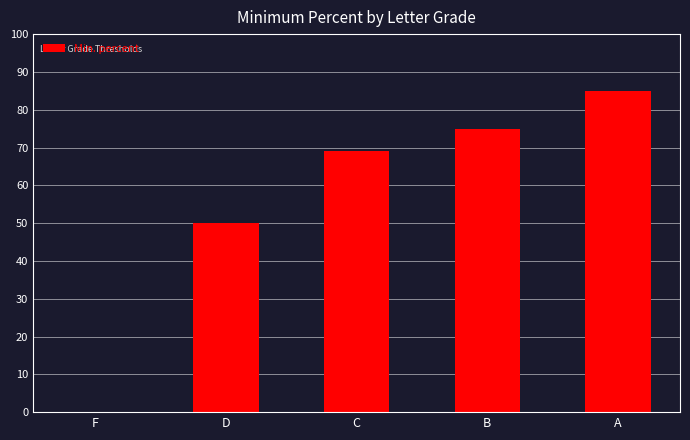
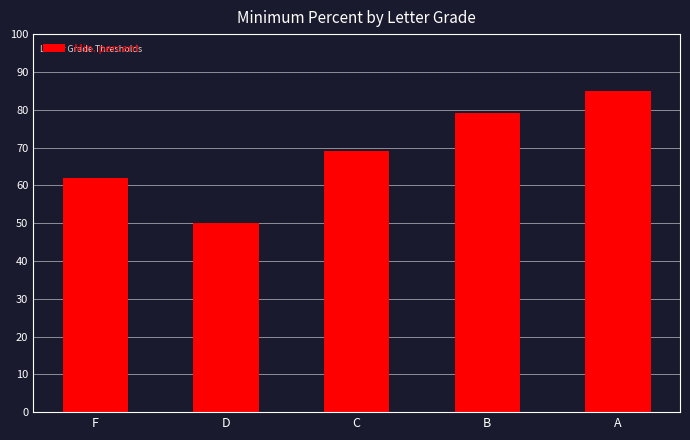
  {
-   "F": 0,
+   "F": 62,
    "D": 50,
    "C": 69,
-   "B": 75,
+   "B": 79,
    "A": 85
  }
